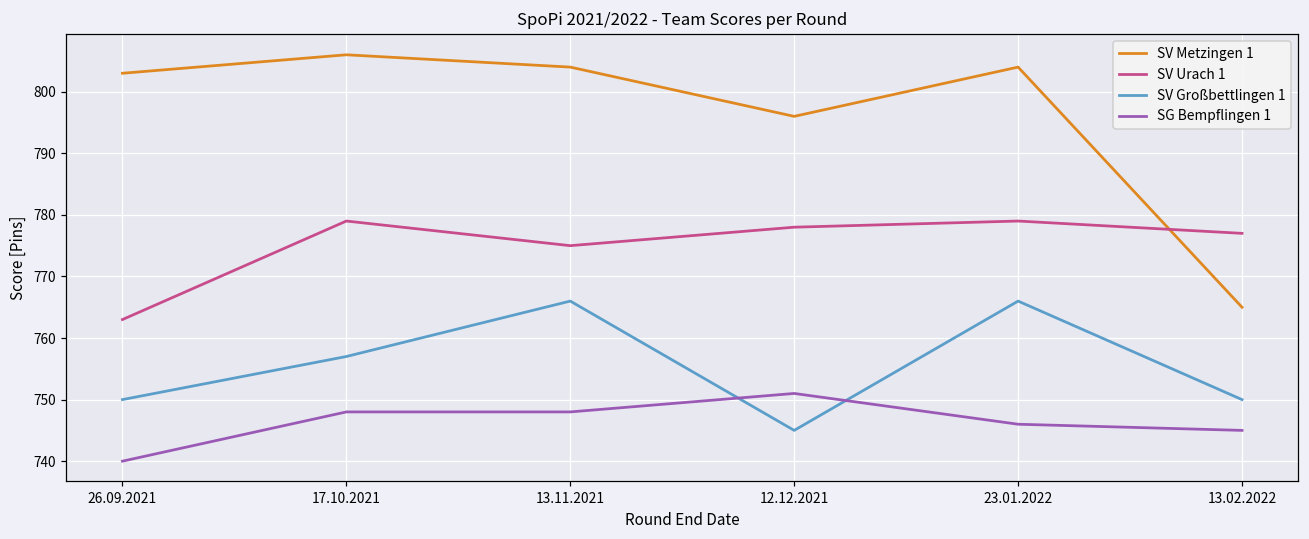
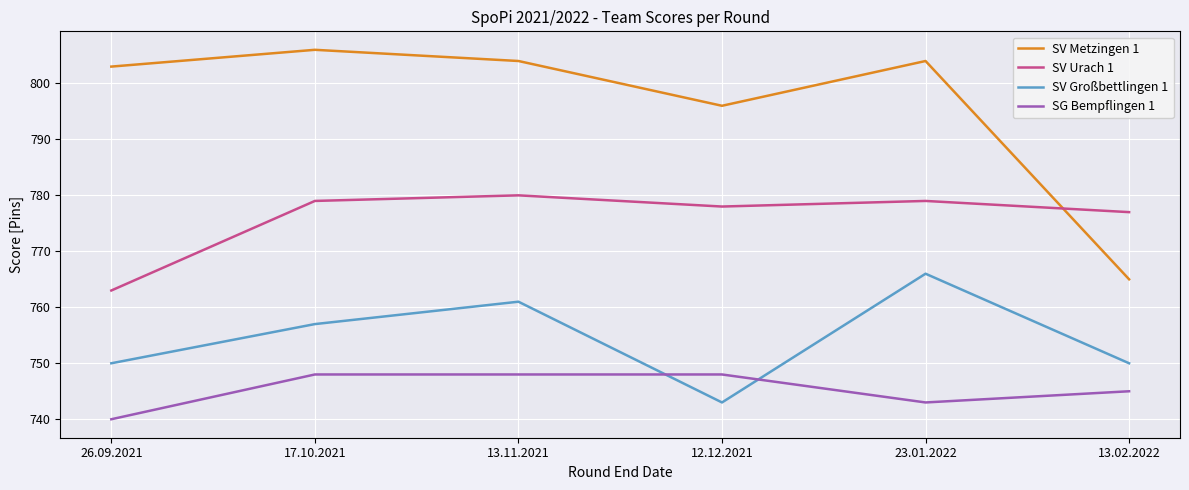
  {
    "SV Metzingen 1": {
      "26.09.2021": 803,
      "17.10.2021": 806,
      "13.11.2021": 804,
      "12.12.2021": 796,
      "23.01.2022": 804,
      "13.02.2022": 765
    },
    "SV Urach 1": {
      "26.09.2021": 763,
      "17.10.2021": 779,
-     "13.11.2021": 775,
+     "13.11.2021": 780,
      "12.12.2021": 778,
      "23.01.2022": 779,
      "13.02.2022": 777
    },
    "SV Großbettlingen 1": {
      "26.09.2021": 750,
      "17.10.2021": 757,
-     "13.11.2021": 766,
-     "12.12.2021": 745,
+     "13.11.2021": 761,
+     "12.12.2021": 743,
      "23.01.2022": 766,
      "13.02.2022": 750
    },
    "SG Bempflingen 1": {
      "26.09.2021": 740,
      "17.10.2021": 748,
      "13.11.2021": 748,
-     "12.12.2021": 751,
-     "23.01.2022": 746,
+     "12.12.2021": 748,
+     "23.01.2022": 743,
      "13.02.2022": 745
    }
  }
